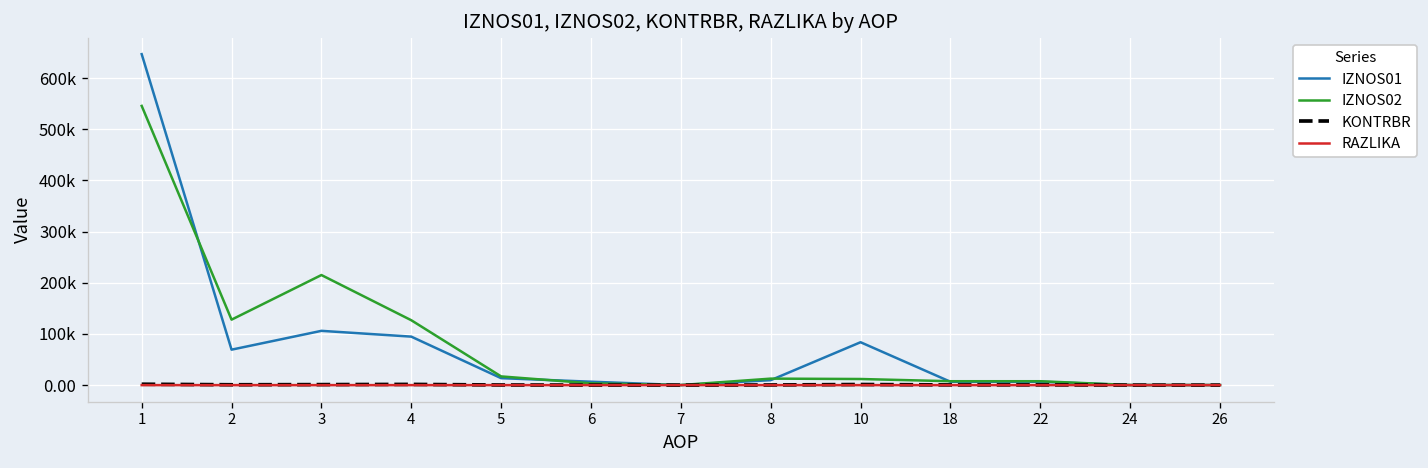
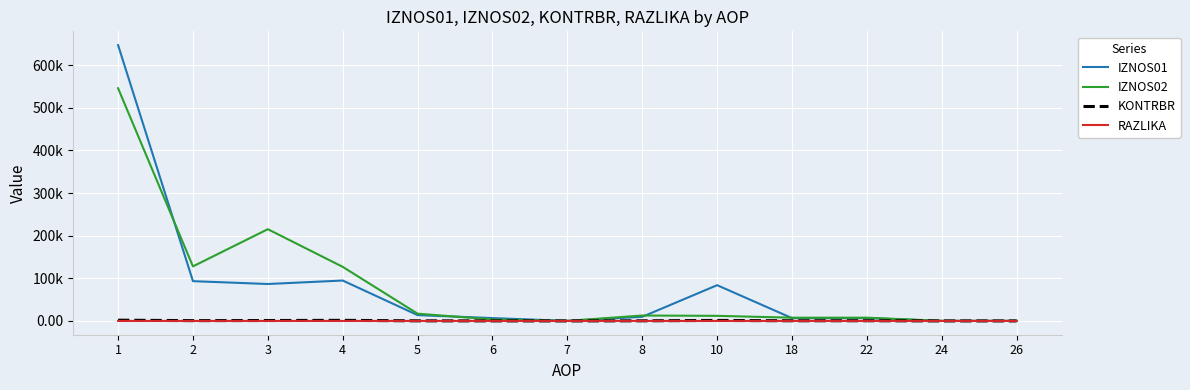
  {
    "IZNOS01": {
      "1": 650000,
-     "2": 70000,
-     "3": 110000,
+     "2": 90000,
+     "3": 90000,
      "4": 90000,
      "10": 80000
    },
    "IZNOS02": {
      "1": 550000,
      "2": 130000,
      "3": 220000,
      "4": 130000,
      "10": 10000
    }
  }
